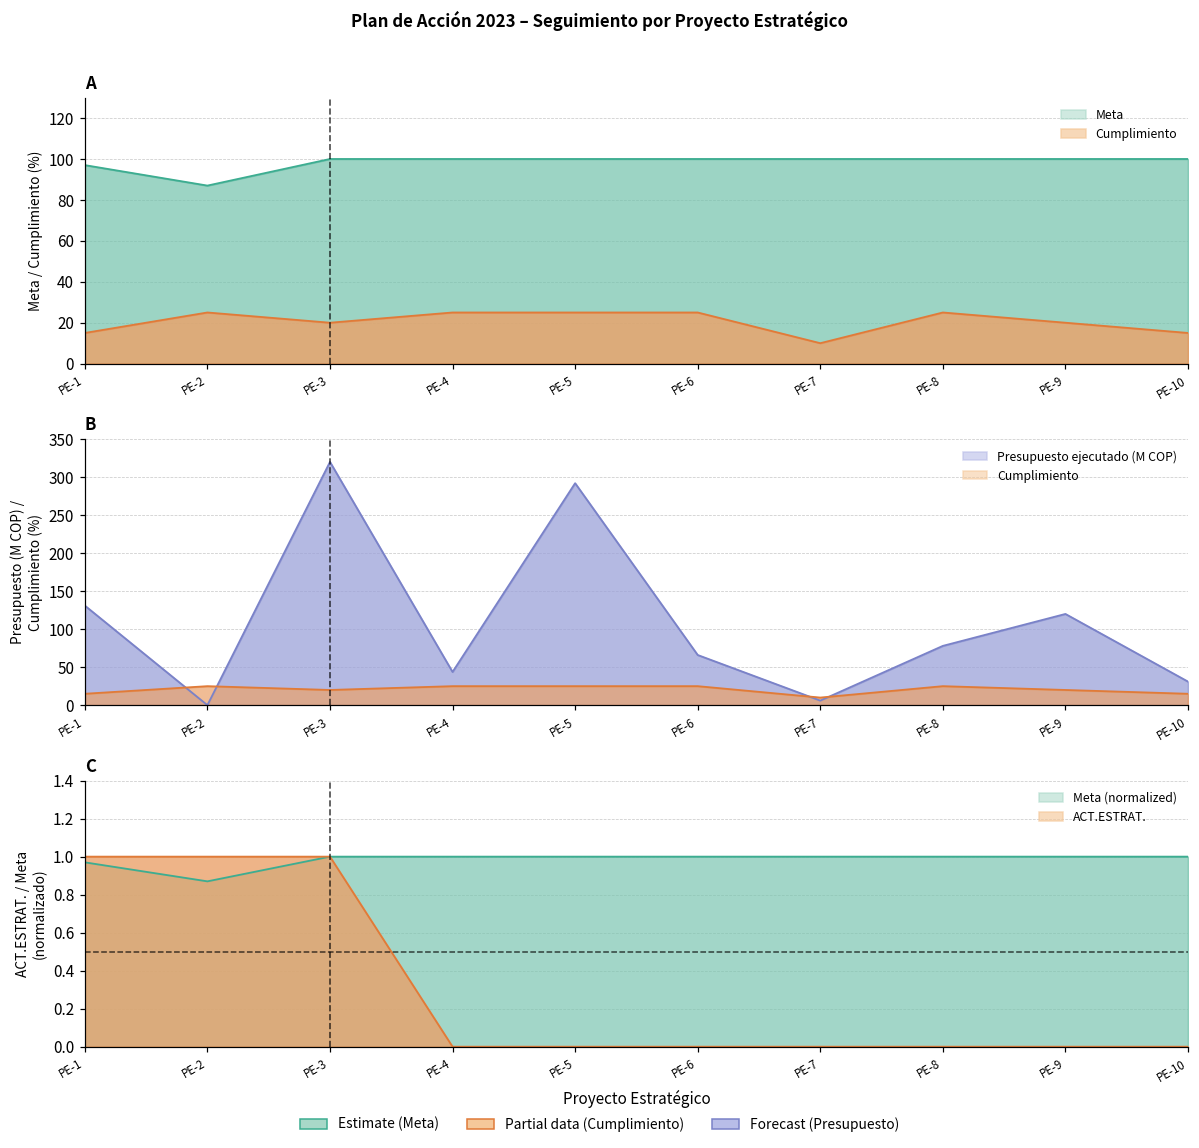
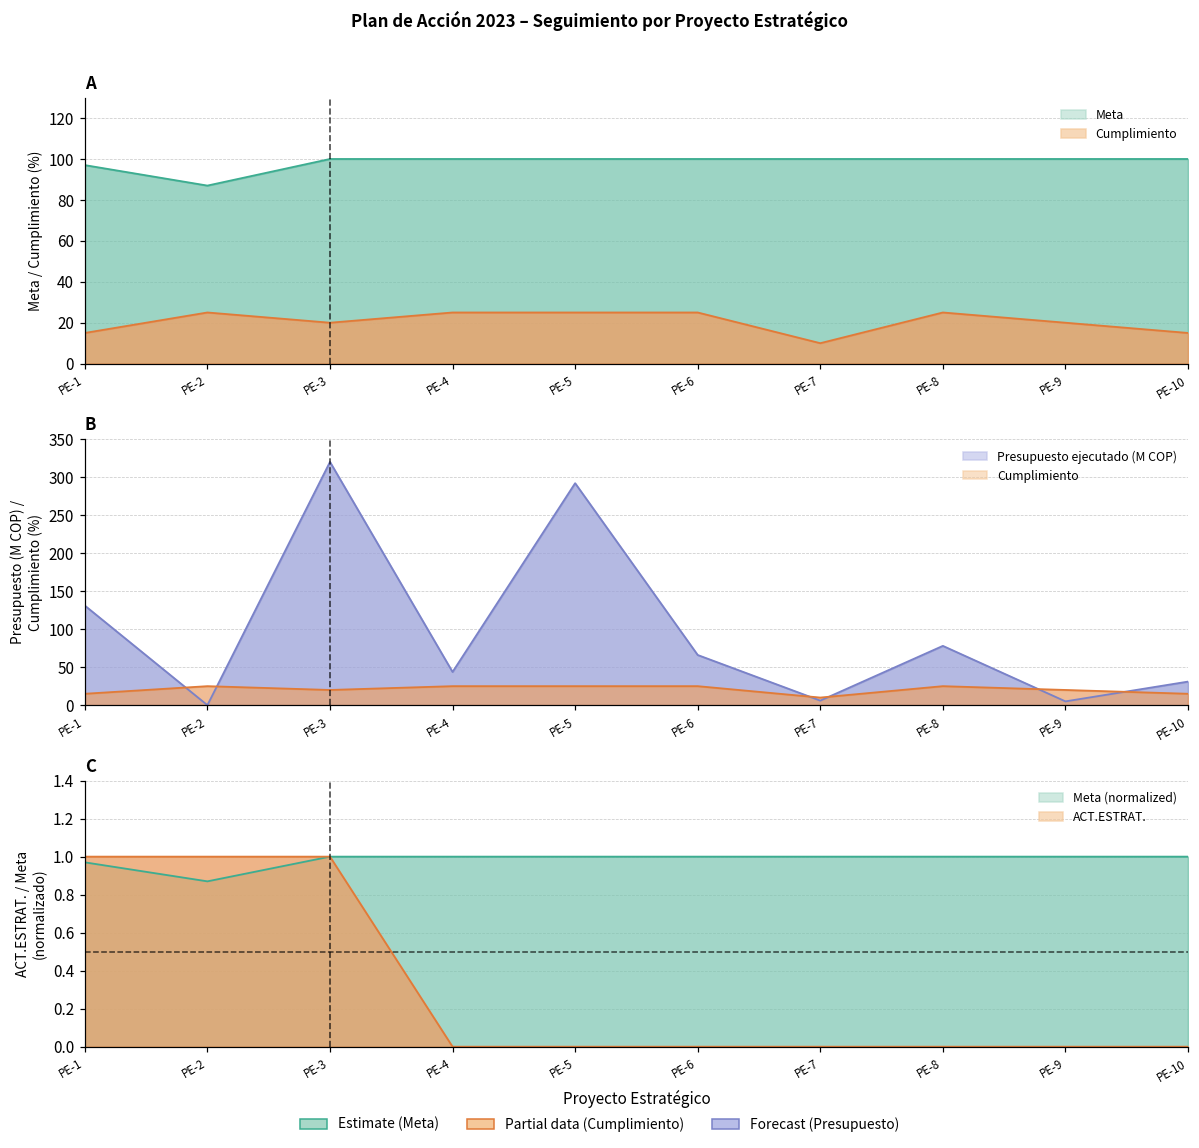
  {
    "A": {
      "Meta": {
        "PE-1": 97,
        "PE-2": 87,
        "PE-3": 100,
        "PE-4": 100,
        "PE-5": 100,
        "PE-6": 100,
        "PE-7": 100,
        "PE-8": 100,
        "PE-9": 100,
        "PE-10": 100
      },
      "Cumplimiento": {
        "PE-1": 15,
        "PE-2": 25,
        "PE-3": 20,
        "PE-4": 25,
        "PE-5": 25,
        "PE-6": 25,
        "PE-7": 10,
        "PE-8": 25,
        "PE-9": 20,
        "PE-10": 15
      }
    },
    "B": {
      "Presupuesto ejecutado (M COP)": {
        "PE-1": 130,
        "PE-2": 0,
        "PE-3": 320,
        "PE-4": 40,
        "PE-5": 290,
        "PE-6": 70,
        "PE-7": 10,
        "PE-8": 80,
-       "PE-9": 120,
+       "PE-9": 10,
        "PE-10": 30
      },
      "Cumplimiento": {
        "PE-1": 20,
        "PE-2": 30,
        "PE-3": 20,
        "PE-4": 30,
        "PE-5": 30,
        "PE-6": 30,
        "PE-7": 10,
        "PE-8": 30,
        "PE-9": 20,
        "PE-10": 20
      }
    },
    "C": {
      "Meta (normalized)": {
        "PE-1": 0.97,
        "PE-2": 0.87,
        "PE-4": 1.00,
        "PE-5": 1.00,
        "PE-6": 1.00,
        "PE-7": 1.00,
        "PE-8": 1.00,
        "PE-9": 1.00,
        "PE-10": 1.00
      },
      "ACT.ESTRAT.": {
        "PE-1": 1.00,
        "PE-2": 1.00,
        "PE-4": 0.00,
        "PE-5": 0.00,
        "PE-6": 0.00,
        "PE-7": 0.00,
        "PE-8": 0.00,
        "PE-9": 0.00,
        "PE-10": 0.00
      }
    }
  }
